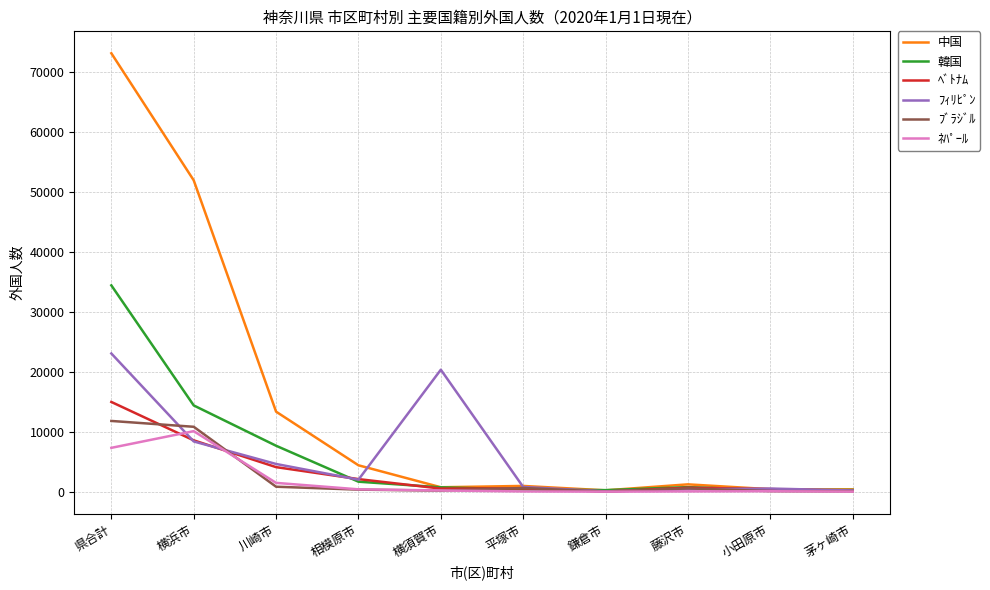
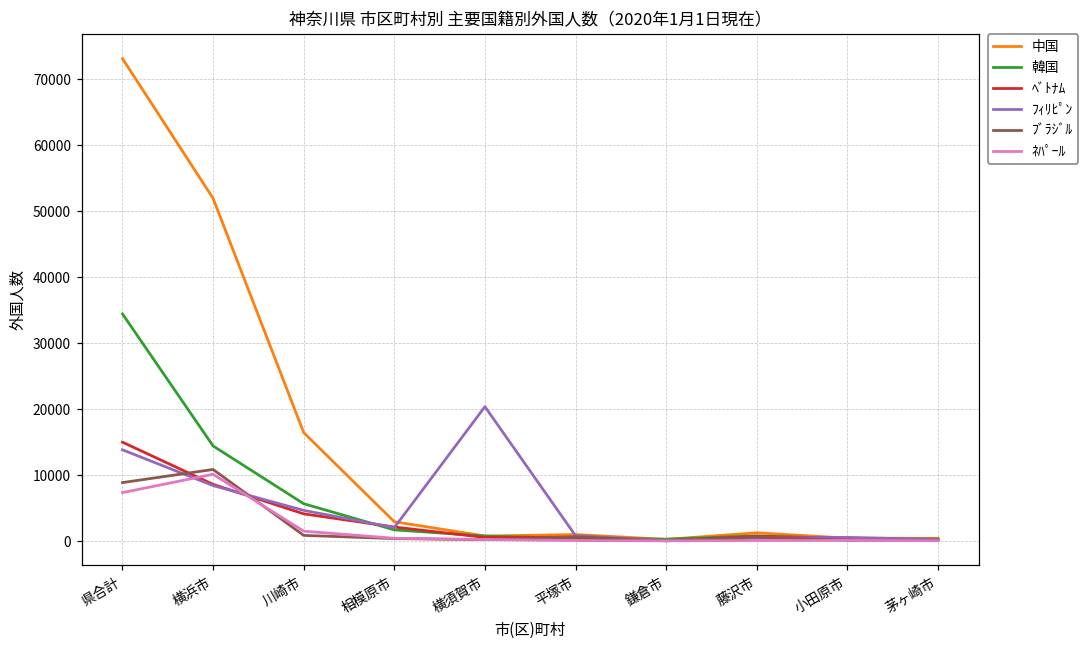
  {
    "中国": {
      "県合計": 73000,
      "横浜市": 52000,
-     "川崎市": 13000,
-     "相模原市": 4000,
+     "川崎市": 16000,
+     "相模原市": 3000,
      "藤沢市": 1000
    },
    "韓国": {
      "県合計": 34000,
      "横浜市": 14000,
-     "川崎市": 8000
+     "川崎市": 6000
    },
    "ﾍﾞﾄﾅﾑ": {
      "県合計": 15000,
      "川崎市": 4000
    },
    "ﾌｨﾘﾋﾟﾝ": {
-     "県合計": 23000,
+     "県合計": 14000,
      "川崎市": 5000,
      "横須賀市": 20000
    },
    "ﾌﾞﾗｼﾞﾙ": {
-     "県合計": 12000,
+     "県合計": 9000,
      "横浜市": 11000,
      "川崎市": 1000
    },
    "ﾈﾊﾟｰﾙ": {
      "県合計": 7000,
      "横浜市": 10000,
      "川崎市": 2000
    }
  }
